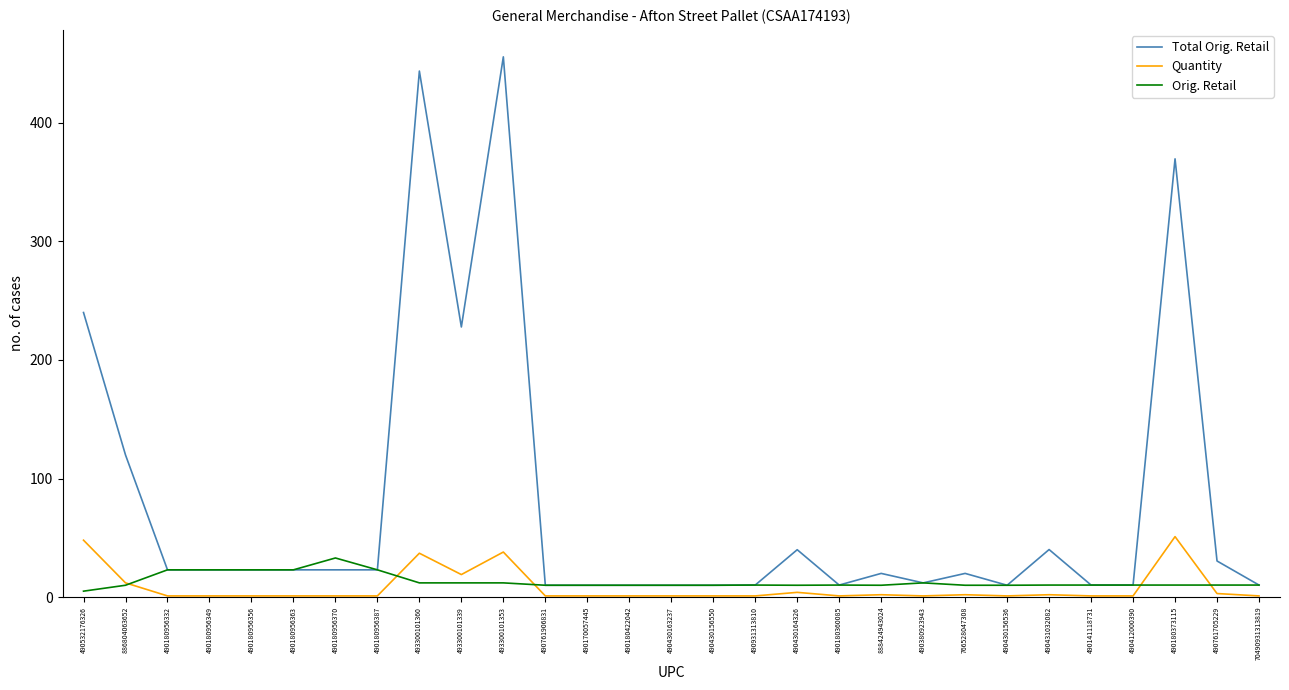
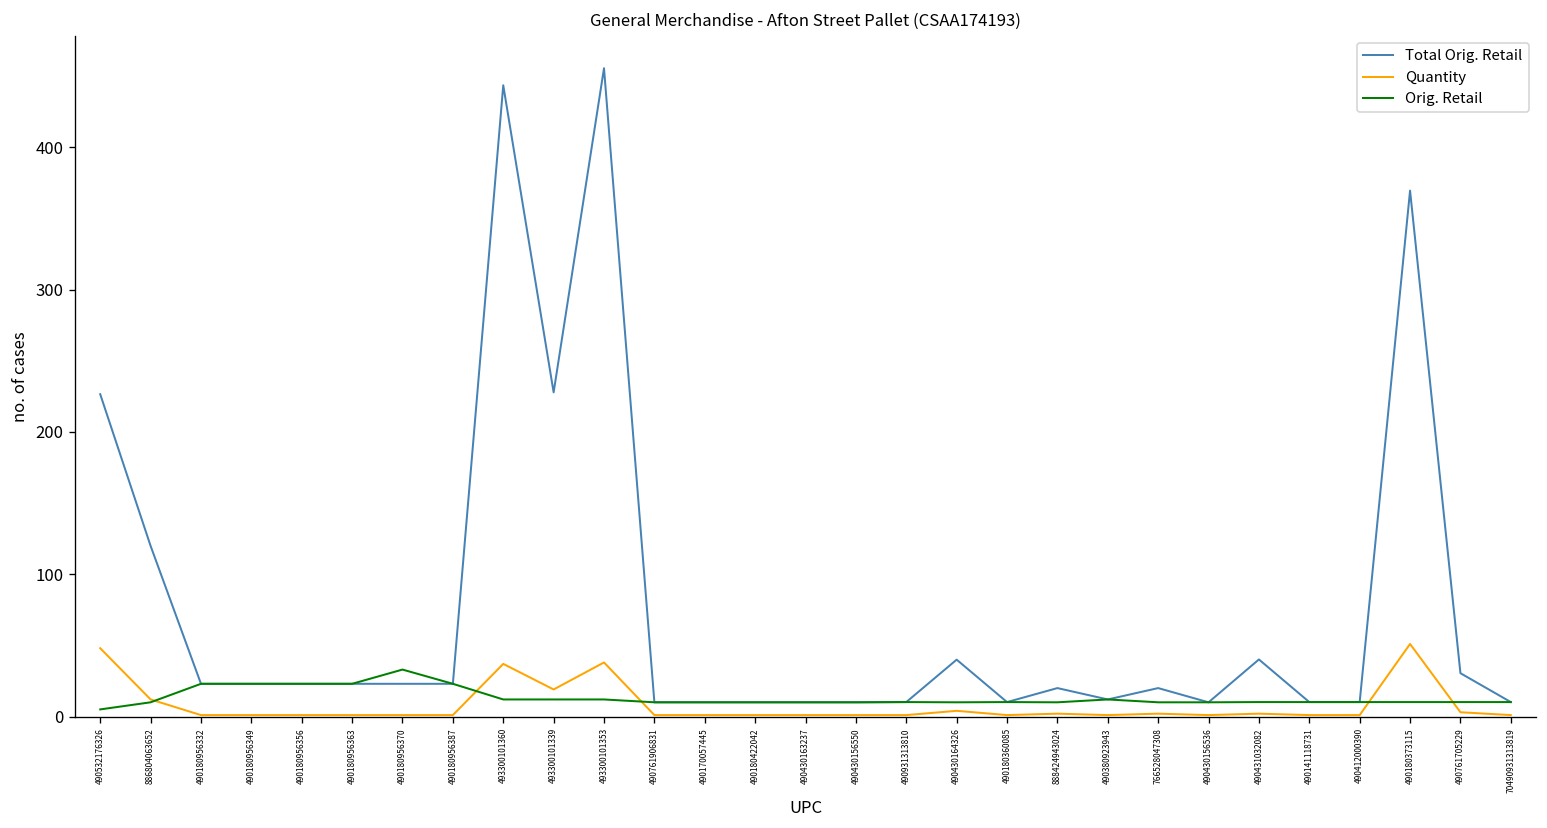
  {
    "Total Orig. Retail": {
-     "490532176326": 240,
+     "490532176326": 227,
      "886804063652": 120,
      "490180956370": 23,
      "493300101360": 444,
      "493300101339": 228,
      "493300101353": 456,
      "490430164326": 40,
      "888424943024": 20,
      "766528047308": 20,
      "490431032082": 40,
      "490180373115": 370,
      "490761705229": 30
    },
    "Quantity": {
      "490532176326": 48,
      "490180956332": 1,
      "490180956349": 1,
      "490180956356": 1,
      "490180956363": 1,
      "490180956370": 1,
      "490180956387": 1,
      "493300101360": 37,
      "493300101339": 19,
      "493300101353": 38,
      "490761906831": 1,
      "490170057445": 1,
      "490180422042": 1,
      "490430163237": 1,
      "490430156550": 1,
      "490931313810": 1,
      "490430164326": 4,
      "490180360085": 1,
      "888424943024": 2,
      "490380923943": 1,
      "766528047308": 2,
      "490430156536": 1,
      "490431032082": 2,
      "490141118731": 1,
      "490412000390": 1,
      "490180373115": 51,
      "490761705229": 3,
      "70490931313819": 1
    },
    "Orig. Retail": {
      "490532176326": 5,
      "490180956370": 33,
      "493300101360": 12,
      "493300101339": 12,
      "493300101353": 12,
      "490430164326": 10,
      "888424943024": 10,
      "766528047308": 10,
      "490431032082": 10,
      "490180373115": 10,
      "490761705229": 10
    }
  }
